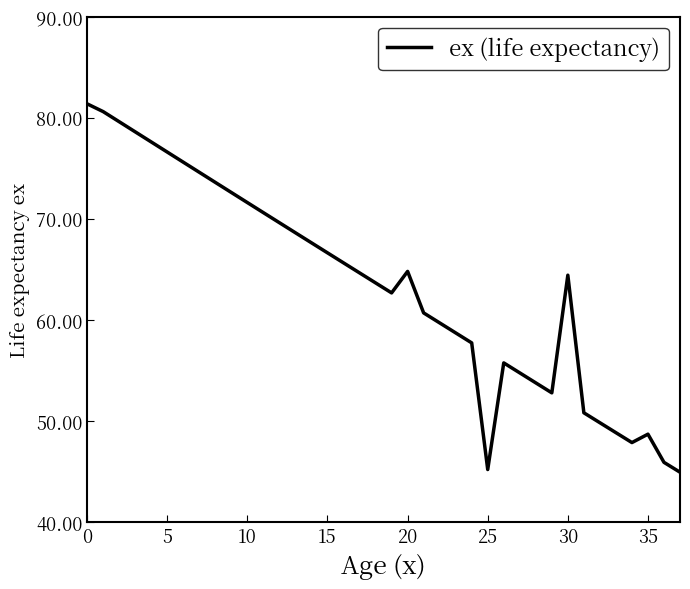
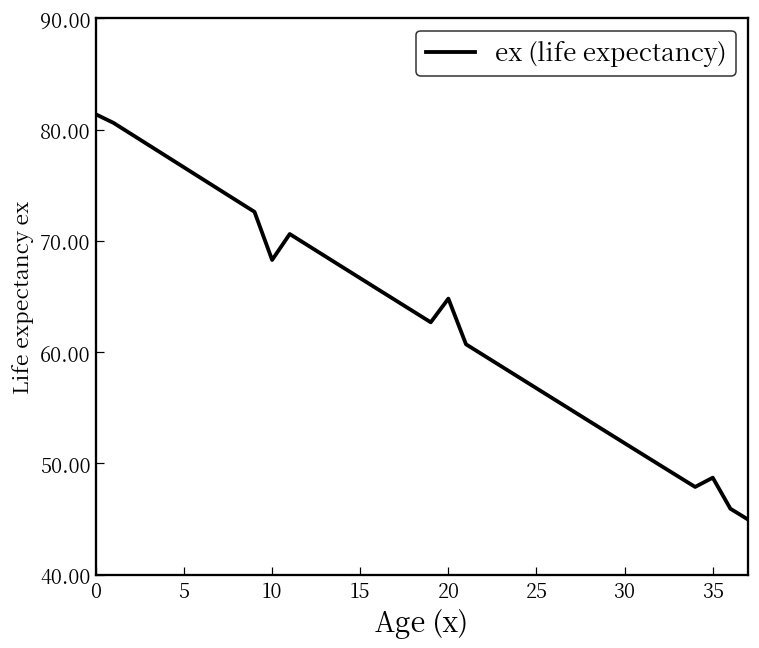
  {
    "0": 81.4,
    "5": 76.6,
-   "10": 71.6,
+   "10": 68.3,
    "15": 66.6,
    "20": 64.8,
-   "25": 45.2,
-   "30": 64.4,
+   "25": 56.8,
+   "30": 51.8,
    "35": 48.7
  }
